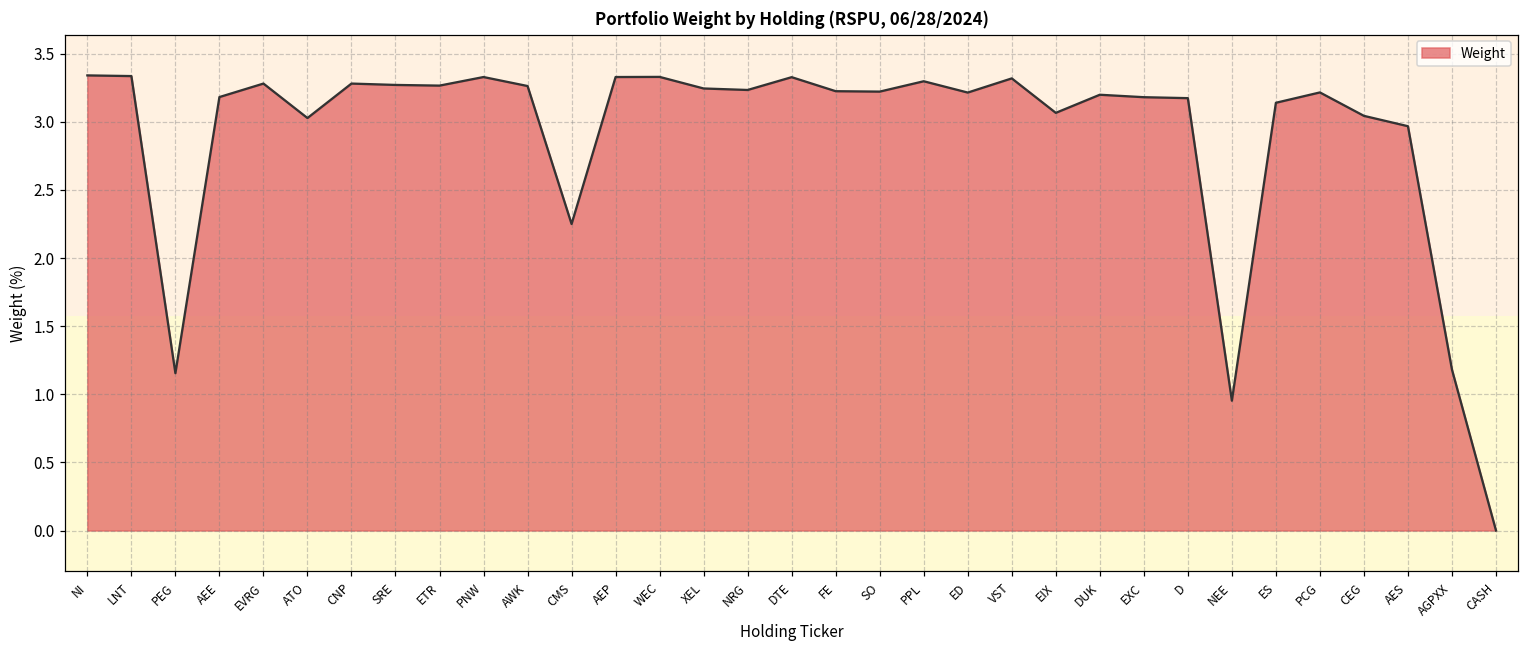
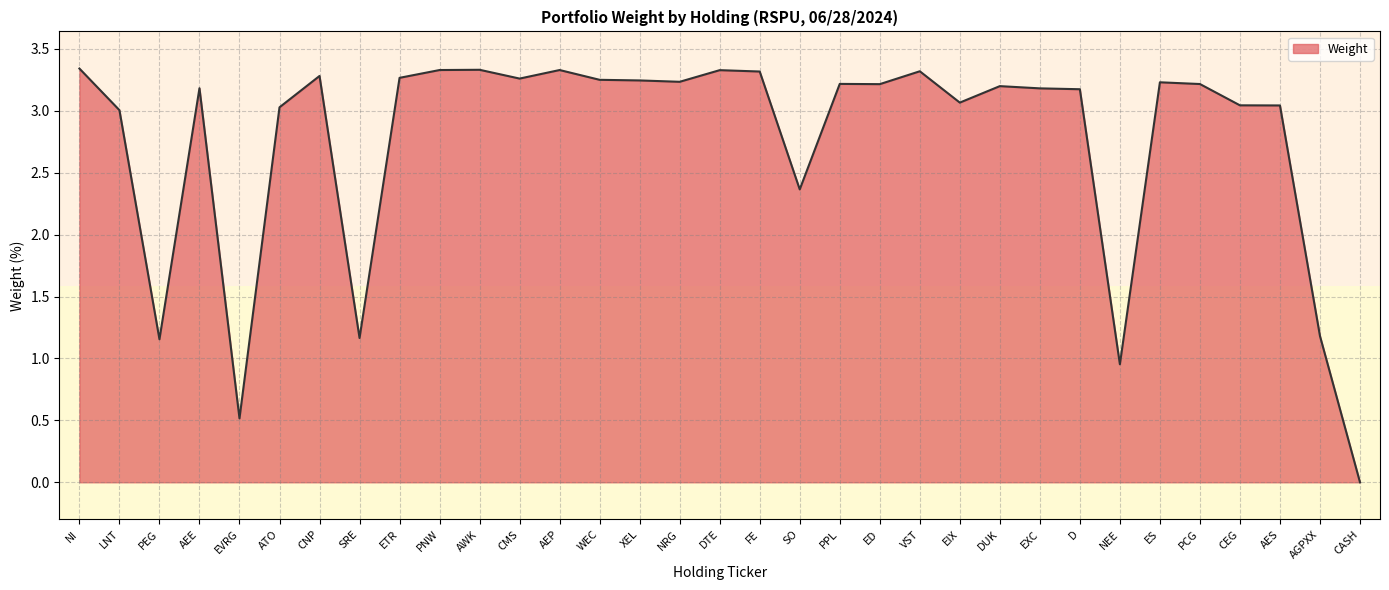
  {
    "NI": 3.34,
-   "LNT": 3.34,
+   "LNT": 3.01,
    "PEG": 1.16,
    "AEE": 3.18,
-   "EVRG": 3.28,
+   "EVRG": 0.52,
    "ATO": 3.03,
    "CNP": 3.28,
-   "SRE": 3.27,
+   "SRE": 1.17,
    "ETR": 3.27,
    "PNW": 3.33,
-   "AWK": 3.26,
-   "CMS": 2.25,
+   "AWK": 3.33,
+   "CMS": 3.26,
    "AEP": 3.33,
-   "WEC": 3.33,
+   "WEC": 3.25,
    "XEL": 3.25,
    "NRG": 3.23,
    "DTE": 3.33,
-   "FE": 3.23,
-   "SO": 3.22,
-   "PPL": 3.30,
+   "FE": 3.32,
+   "SO": 2.37,
+   "PPL": 3.22,
    "ED": 3.22,
    "VST": 3.32,
    "EIX": 3.07,
    "DUK": 3.20,
    "EXC": 3.18,
    "D": 3.17,
    "NEE": 0.95,
-   "ES": 3.14,
+   "ES": 3.23,
    "PCG": 3.22,
    "CEG": 3.04,
-   "AES": 2.97,
+   "AES": 3.04,
    "AGPXX": 1.18,
    "CASH": 0.00
  }
